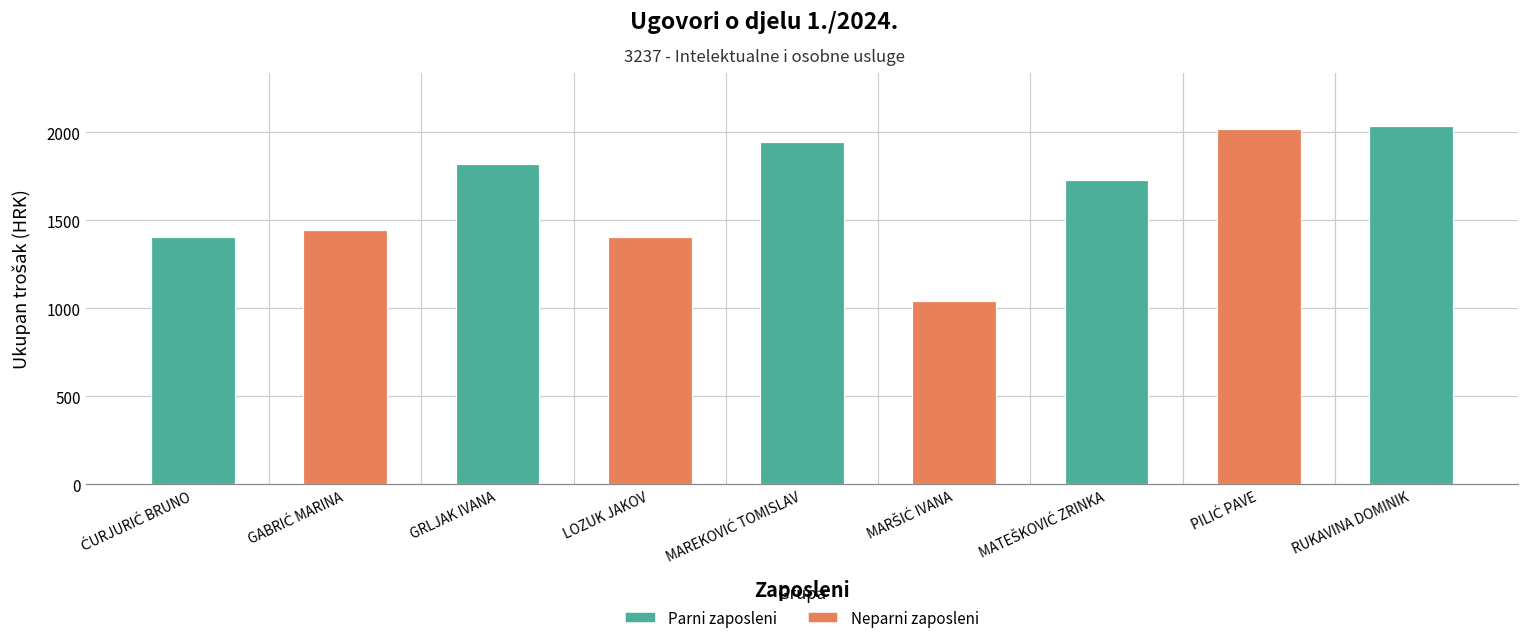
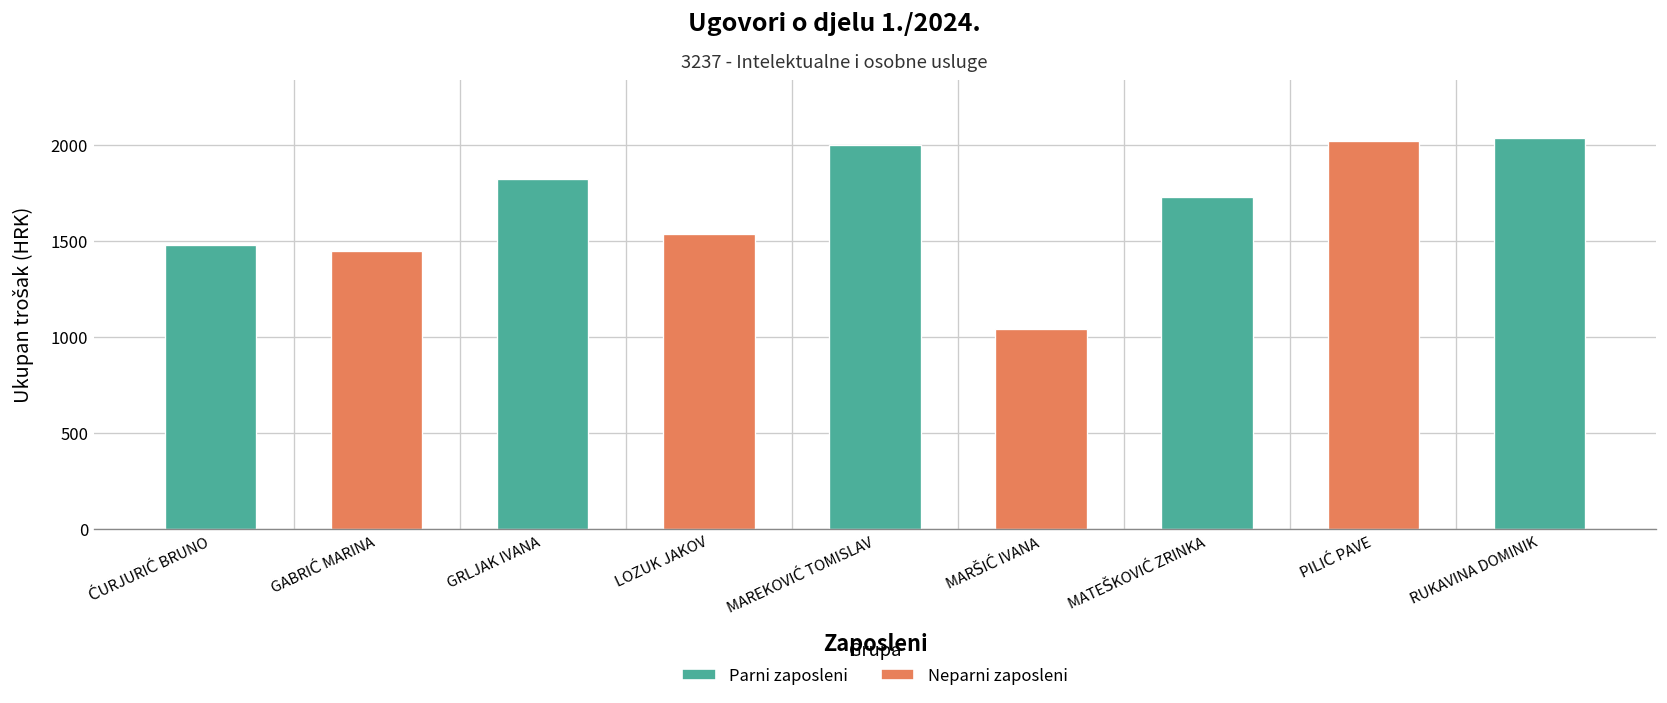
  {
-   "ĆURJURIĆ BRUNO": 1410,
+   "ĆURJURIĆ BRUNO": 1480,
    "GABRIĆ MARINA": 1450,
    "GRLJAK IVANA": 1820,
-   "LOZUK JAKOV": 1410,
-   "MAREKOVIĆ TOMISLAV": 1940,
+   "LOZUK JAKOV": 1530,
+   "MAREKOVIĆ TOMISLAV": 2000,
    "MARŠIĆ IVANA": 1040,
    "MATEŠKOVIĆ ZRINKA": 1730,
    "PILIĆ PAVE": 2020,
    "RUKAVINA DOMINIK": 2030
  }
